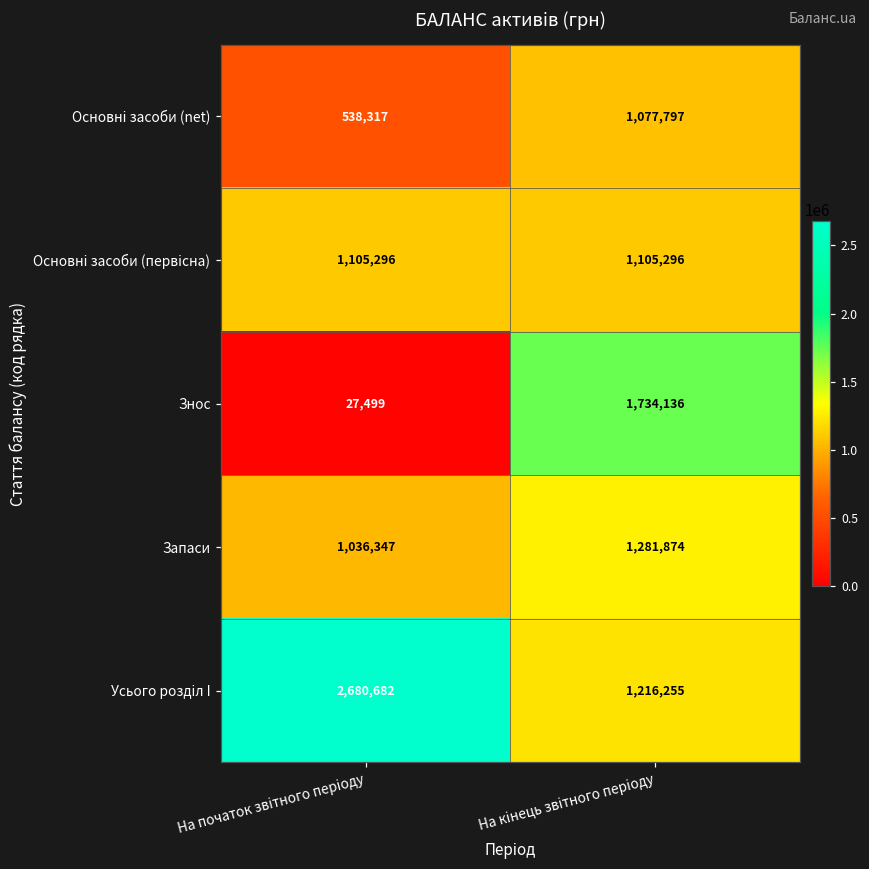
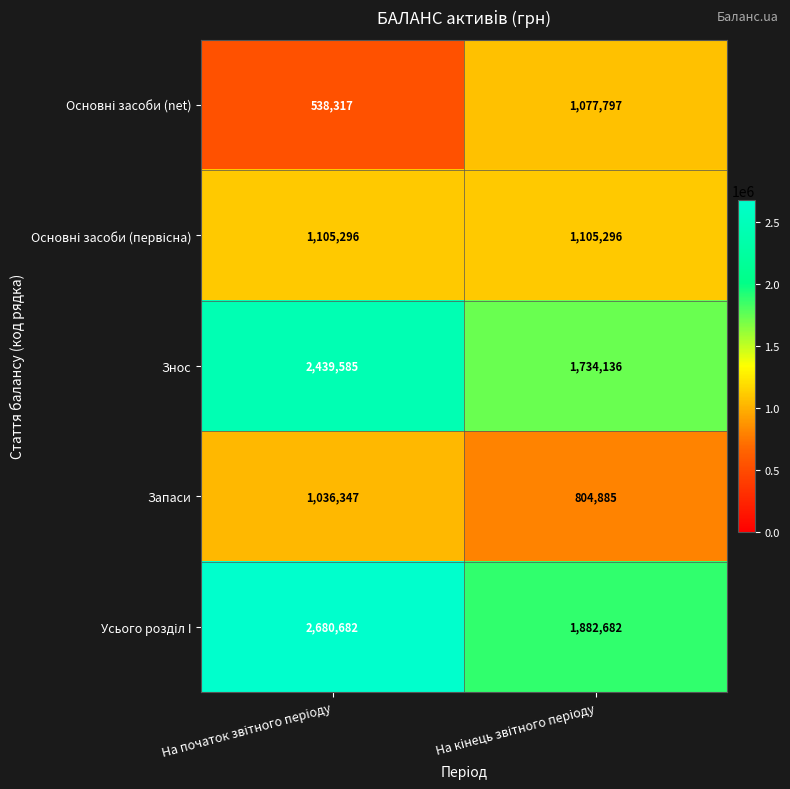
  {
    "Основні засоби (net)": {
      "На початок звітного періоду": "538,317",
      "На кінець звітного періоду": "1,077,797"
    },
    "Основні засоби (первісна)": {
      "На початок звітного періоду": "1,105,296",
      "На кінець звітного періоду": "1,105,296"
    },
    "Знос": {
-     "На початок звітного періоду": "27,499",
+     "На початок звітного періоду": "2,439,585",
      "На кінець звітного періоду": "1,734,136"
    },
    "Запаси": {
      "На початок звітного періоду": "1,036,347",
-     "На кінець звітного періоду": "1,281,874"
+     "На кінець звітного періоду": "804,885"
    },
    "Усього розділ I": {
      "На початок звітного періоду": "2,680,682",
-     "На кінець звітного періоду": "1,216,255"
+     "На кінець звітного періоду": "1,882,682"
    }
  }
